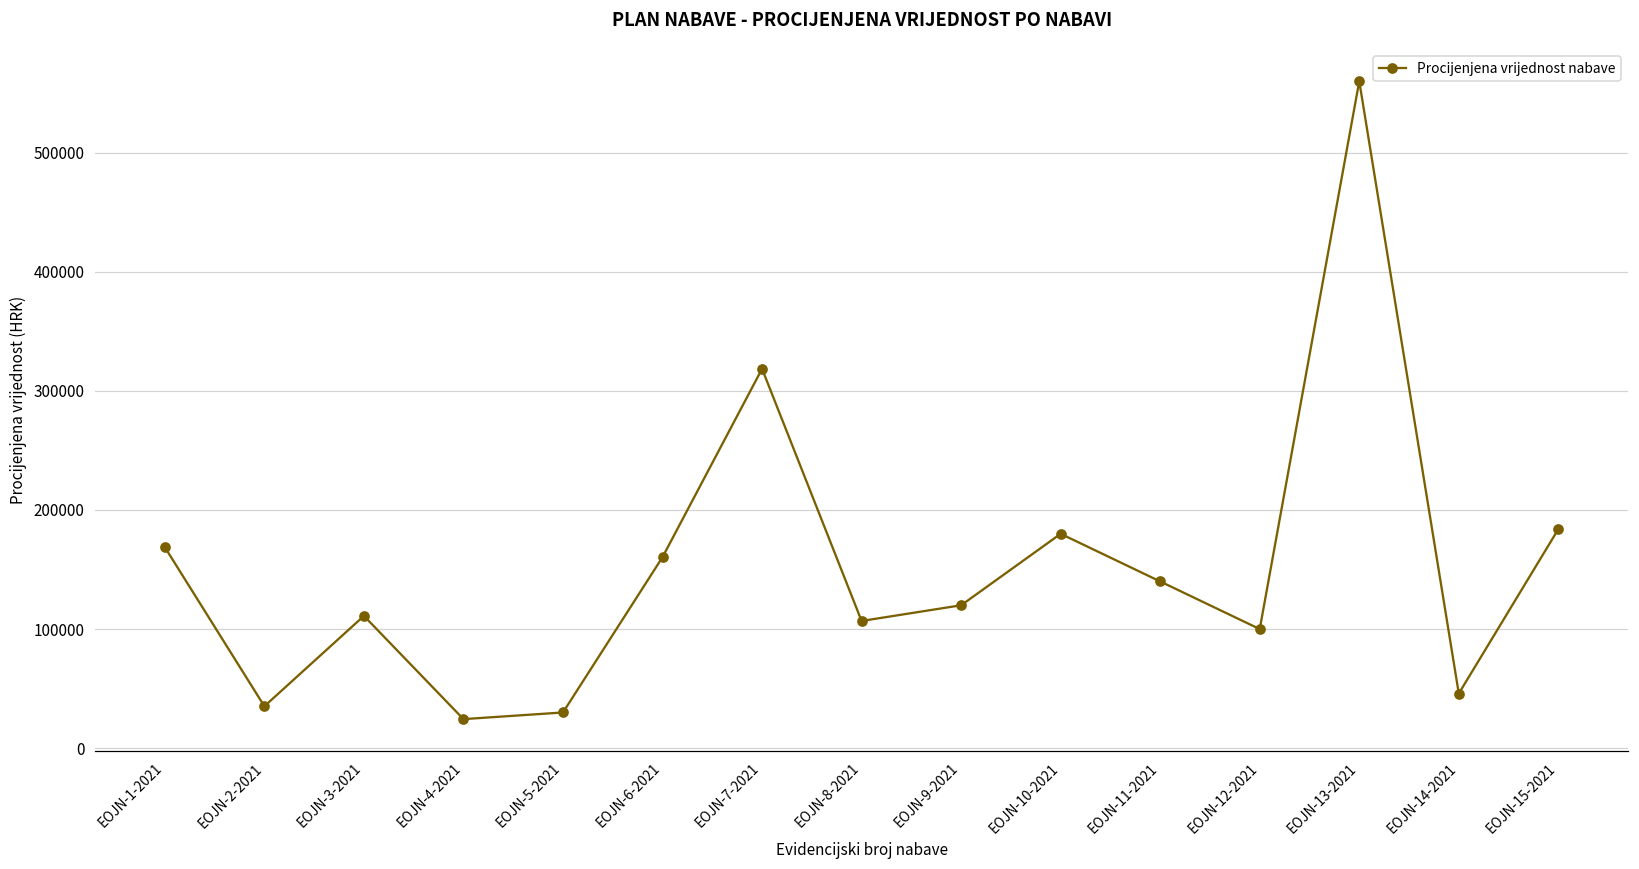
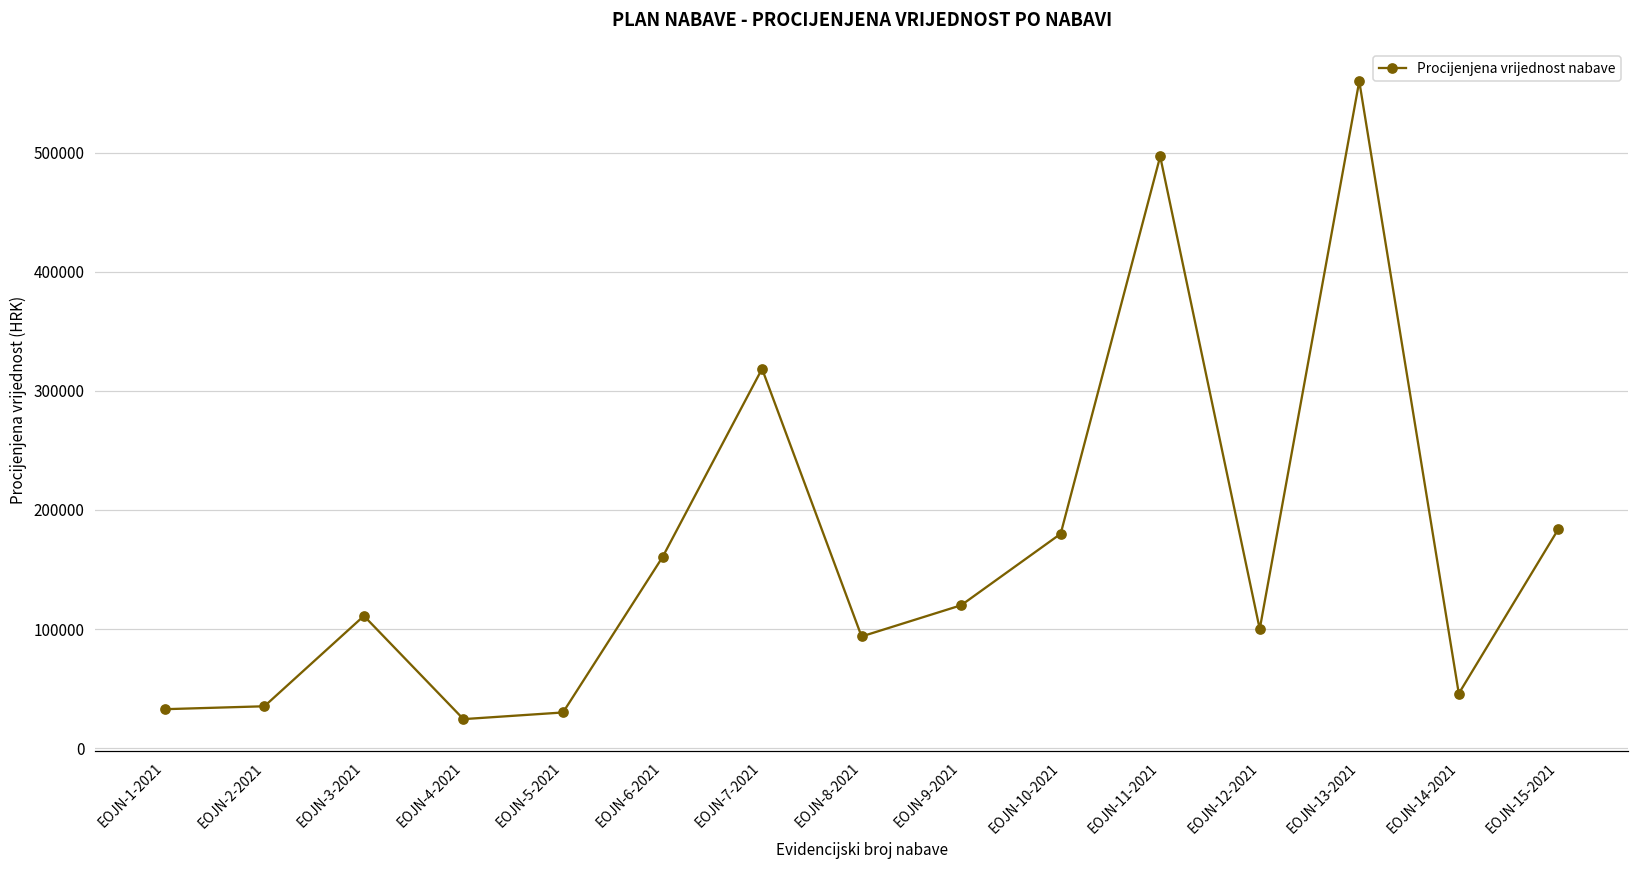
  {
-   "EOJN-1-2021": 169000,
+   "EOJN-1-2021": 33000,
    "EOJN-2-2021": 35000,
    "EOJN-3-2021": 111000,
    "EOJN-4-2021": 24000,
    "EOJN-5-2021": 30000,
    "EOJN-6-2021": 160000,
    "EOJN-7-2021": 319000,
-   "EOJN-8-2021": 107000,
+   "EOJN-8-2021": 94000,
    "EOJN-9-2021": 120000,
    "EOJN-10-2021": 180000,
-   "EOJN-11-2021": 140000,
+   "EOJN-11-2021": 497000,
    "EOJN-12-2021": 100000,
    "EOJN-13-2021": 560000,
    "EOJN-14-2021": 46000,
    "EOJN-15-2021": 184000
  }
